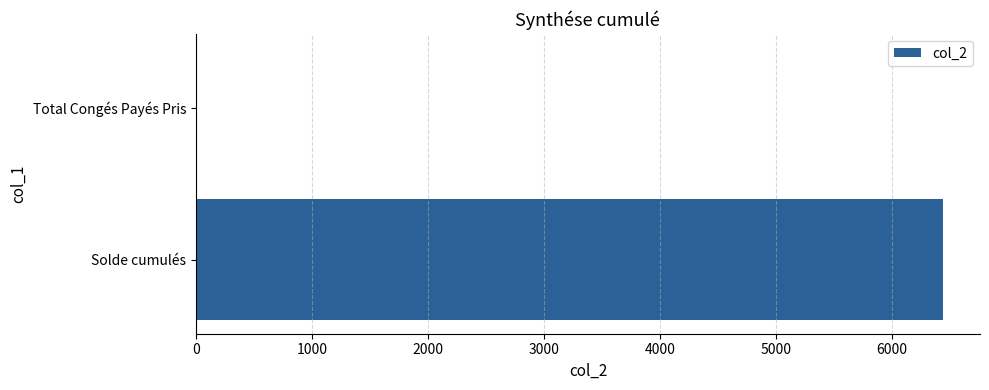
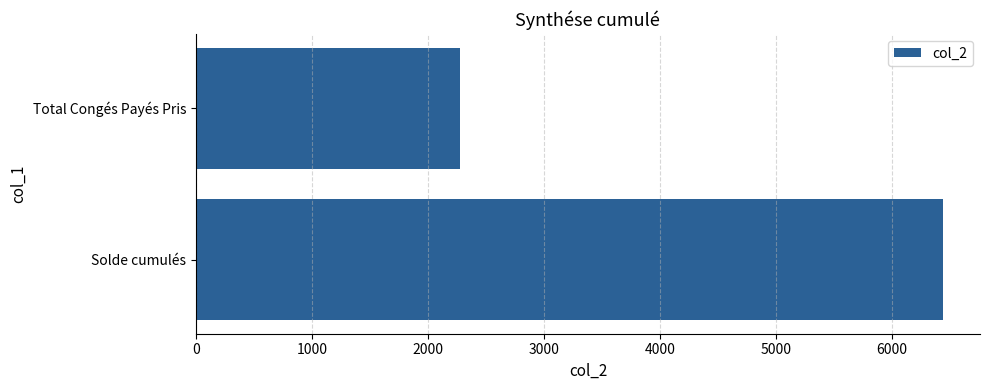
  {
-   "Total Congés Payés Pris": 0,
+   "Total Congés Payés Pris": 2280,
    "Solde cumulés": 6440
  }
